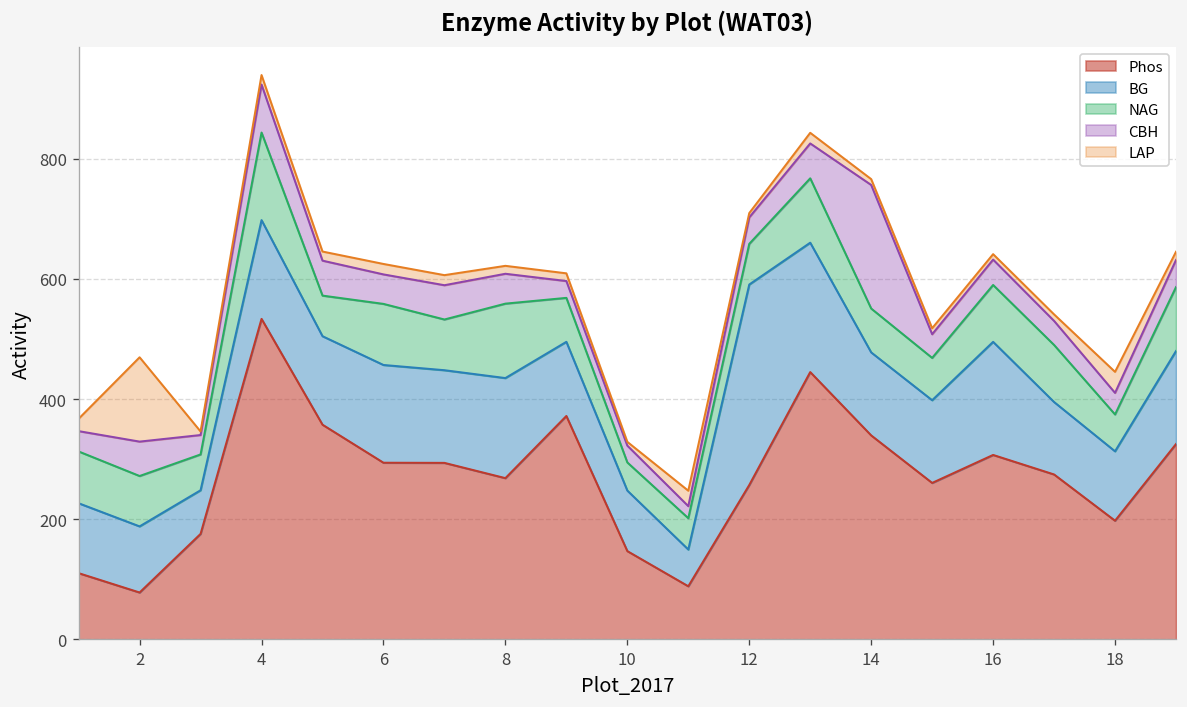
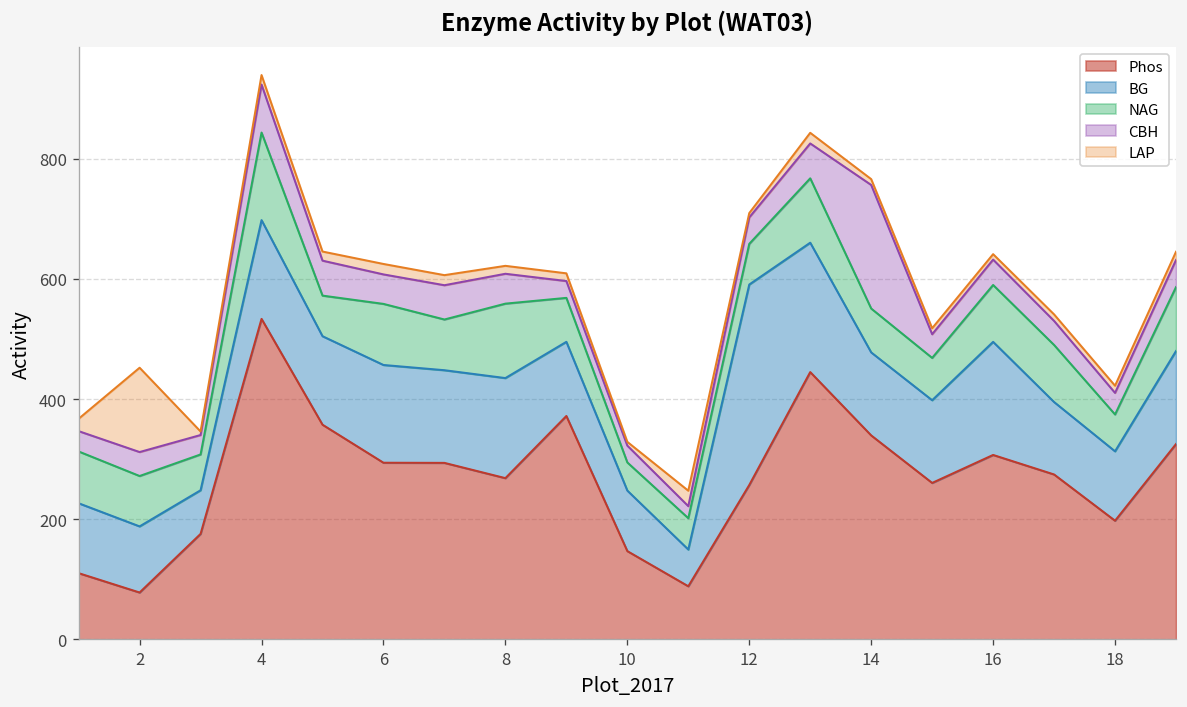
  {
    "Phos": {
      "2": 80,
      "4": 530,
      "6": 290,
      "8": 270,
      "10": 150,
      "12": 260,
      "14": 340,
      "16": 310,
      "18": 200
    },
    "BG": {
      "2": 110,
      "4": 160,
      "6": 160,
      "8": 170,
      "10": 100,
      "12": 330,
      "14": 140,
      "16": 190,
      "18": 120
    },
    "NAG": {
      "2": 80,
      "4": 150,
      "6": 100,
      "8": 120,
      "10": 50,
      "12": 70,
      "14": 70,
      "16": 90,
      "18": 60
    },
    "CBH": {
-     "2": 60,
+     "2": 40,
      "4": 80,
      "6": 50,
      "8": 50,
      "10": 30,
      "12": 40,
      "14": 210,
      "16": 40,
      "18": 40
    },
    "LAP": {
      "2": 140,
      "4": 20,
      "6": 20,
      "8": 10,
      "10": 10,
      "12": 10,
      "14": 10,
      "16": 10,
-     "18": 40
+     "18": 10
    }
  }
